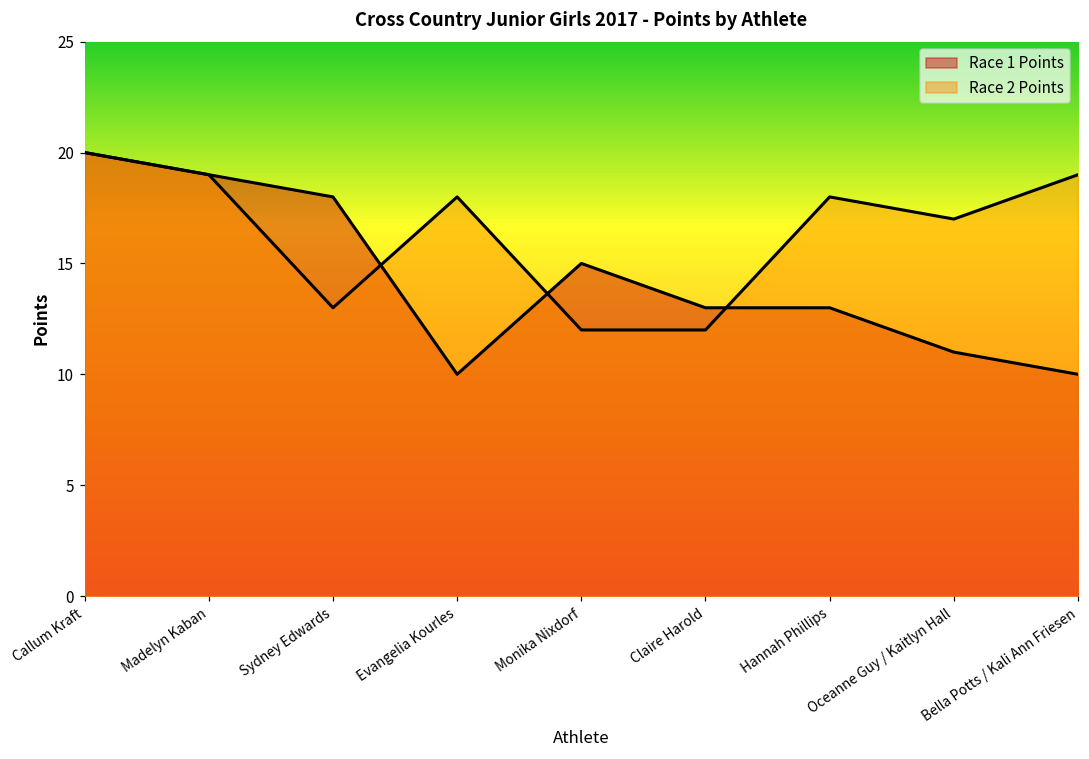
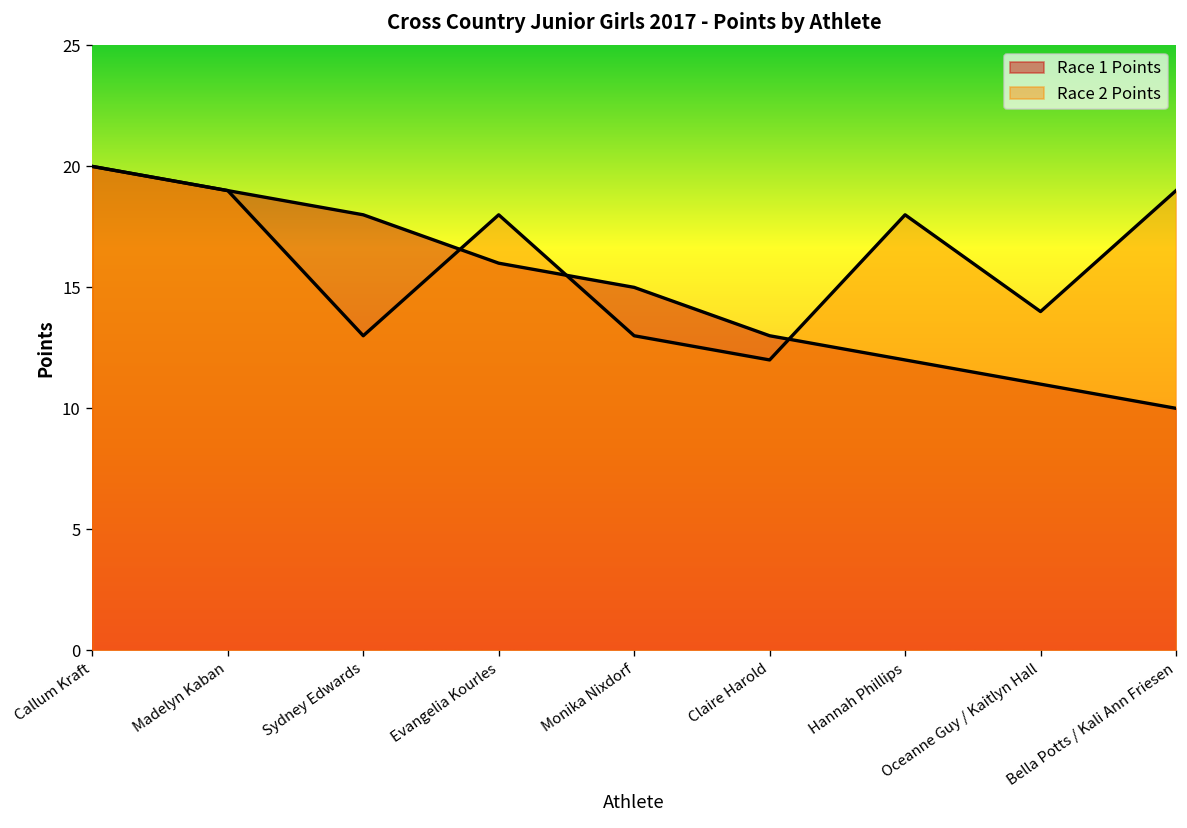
  {
    "Race 1 Points": {
      "Sydney Edwards": 18,
-     "Evangelia Kourles": 10,
+     "Evangelia Kourles": 16,
      "Monika Nixdorf": 15,
      "Claire Harold": 13,
-     "Hannah Phillips": 13,
+     "Hannah Phillips": 12,
      "Oceanne Guy / Kaitlyn Hall": 11,
      "Bella Potts / Kali Ann Friesen": 10
    },
    "Race 2 Points": {
      "Sydney Edwards": 13,
      "Evangelia Kourles": 18,
-     "Monika Nixdorf": 12,
+     "Monika Nixdorf": 13,
      "Claire Harold": 12,
      "Hannah Phillips": 18,
-     "Oceanne Guy / Kaitlyn Hall": 17,
+     "Oceanne Guy / Kaitlyn Hall": 14,
      "Bella Potts / Kali Ann Friesen": 19
    }
  }
